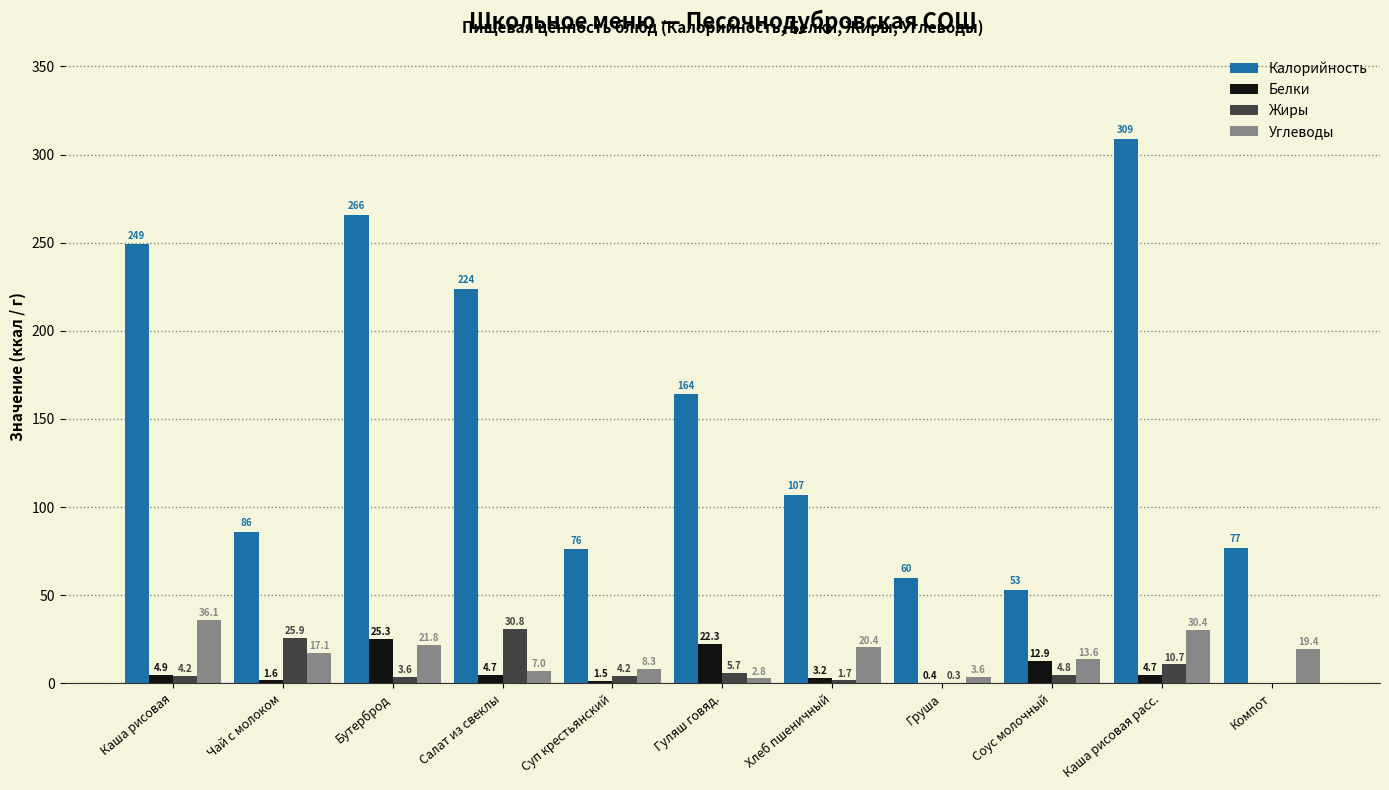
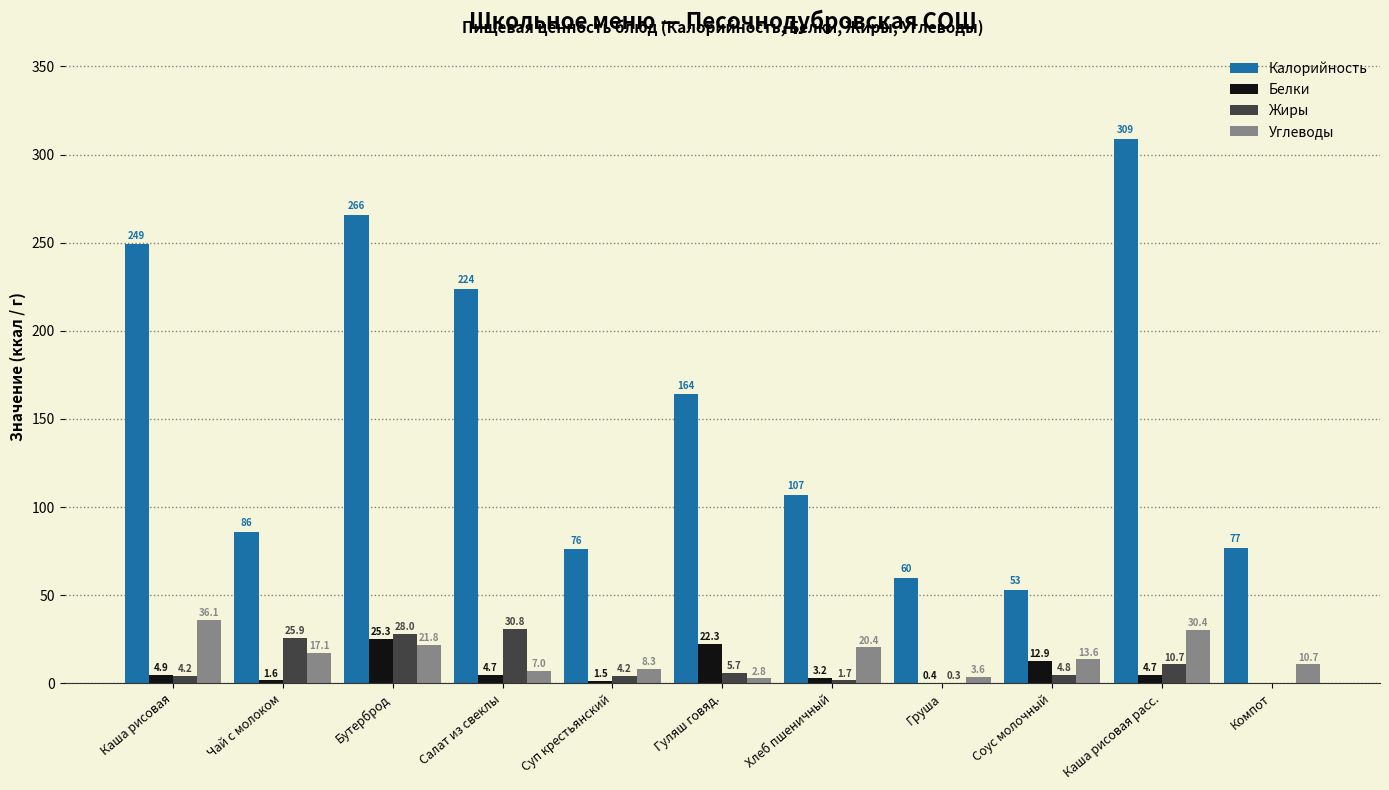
  {
    "Калорийность": {
      "Каша рисовая": 249,
      "Чай с молоком": 86,
      "Бутерброд": 266,
      "Салат из свеклы": 224,
      "Суп крестьянский": 76,
      "Гуляш говяд.": 164,
      "Хлеб пшеничный": 107,
      "Груша": 60,
      "Соус молочный": 53,
      "Каша рисовая расс.": 309,
      "Компот": 77
    },
    "Белки": {
      "Каша рисовая": 4.9,
      "Чай с молоком": 1.6,
      "Бутерброд": 25.3,
      "Салат из свеклы": 4.7,
      "Суп крестьянский": 1.5,
      "Гуляш говяд.": 22.3,
      "Хлеб пшеничный": 3.2,
      "Груша": 0.4,
      "Соус молочный": 12.9,
      "Каша рисовая расс.": 4.7
    },
    "Жиры": {
      "Каша рисовая": 4.2,
      "Чай с молоком": 25.9,
-     "Бутерброд": 3.6,
+     "Бутерброд": 28.0,
      "Салат из свеклы": 30.8,
      "Суп крестьянский": 4.2,
      "Гуляш говяд.": 5.7,
      "Хлеб пшеничный": 1.7,
      "Груша": 0.3,
      "Соус молочный": 4.8,
      "Каша рисовая расс.": 10.7
    },
    "Углеводы": {
      "Каша рисовая": 36.1,
      "Чай с молоком": 17.1,
      "Бутерброд": 21.8,
      "Салат из свеклы": 7.0,
      "Суп крестьянский": 8.3,
      "Гуляш говяд.": 2.8,
      "Хлеб пшеничный": 20.4,
      "Груша": 3.6,
      "Соус молочный": 13.6,
      "Каша рисовая расс.": 30.4,
-     "Компот": 19.4
+     "Компот": 10.7
    }
  }
